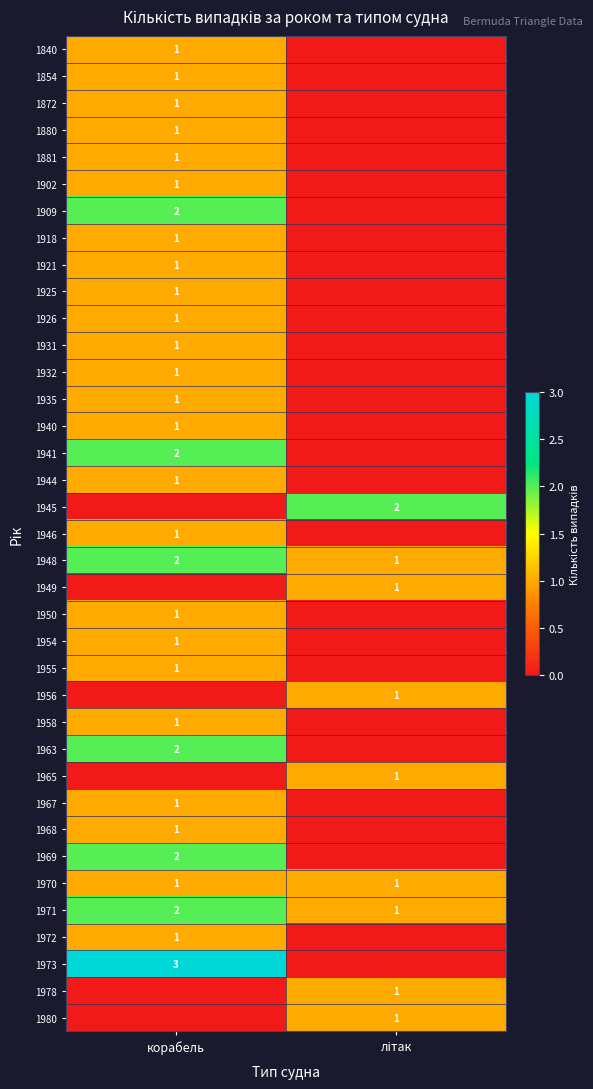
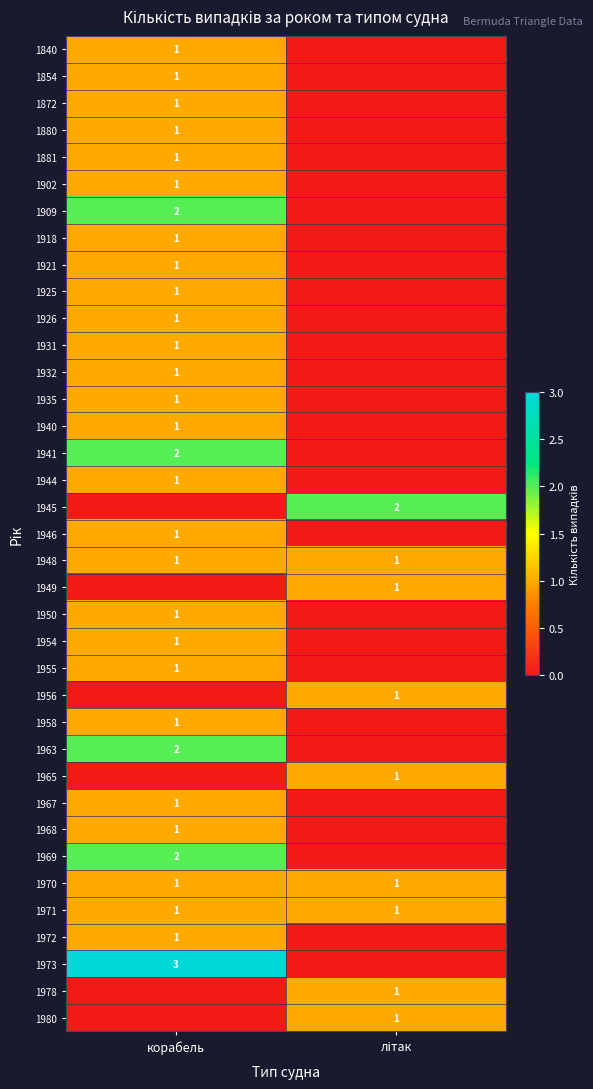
  {
    "1840": {
      "корабель": 1
    },
    "1854": {
      "корабель": 1
    },
    "1872": {
      "корабель": 1
    },
    "1880": {
      "корабель": 1
    },
    "1881": {
      "корабель": 1
    },
    "1902": {
      "корабель": 1
    },
    "1909": {
      "корабель": 2
    },
    "1918": {
      "корабель": 1
    },
    "1921": {
      "корабель": 1
    },
    "1925": {
      "корабель": 1
    },
    "1926": {
      "корабель": 1
    },
    "1931": {
      "корабель": 1
    },
    "1932": {
      "корабель": 1
    },
    "1935": {
      "корабель": 1
    },
    "1940": {
      "корабель": 1
    },
    "1941": {
      "корабель": 2
    },
    "1944": {
      "корабель": 1
    },
    "1945": {
      "літак": 2
    },
    "1946": {
      "корабель": 1
    },
    "1948": {
-     "корабель": 2,
+     "корабель": 1,
      "літак": 1
    },
    "1949": {
      "літак": 1
    },
    "1950": {
      "корабель": 1
    },
    "1954": {
      "корабель": 1
    },
    "1955": {
      "корабель": 1
    },
    "1956": {
      "літак": 1
    },
    "1958": {
      "корабель": 1
    },
    "1963": {
      "корабель": 2
    },
    "1965": {
      "літак": 1
    },
    "1967": {
      "корабель": 1
    },
    "1968": {
      "корабель": 1
    },
    "1969": {
      "корабель": 2
    },
    "1970": {
      "корабель": 1,
      "літак": 1
    },
    "1971": {
-     "корабель": 2,
+     "корабель": 1,
      "літак": 1
    },
    "1972": {
      "корабель": 1
    },
    "1973": {
      "корабель": 3
    },
    "1978": {
      "літак": 1
    },
    "1980": {
      "літак": 1
    }
  }
